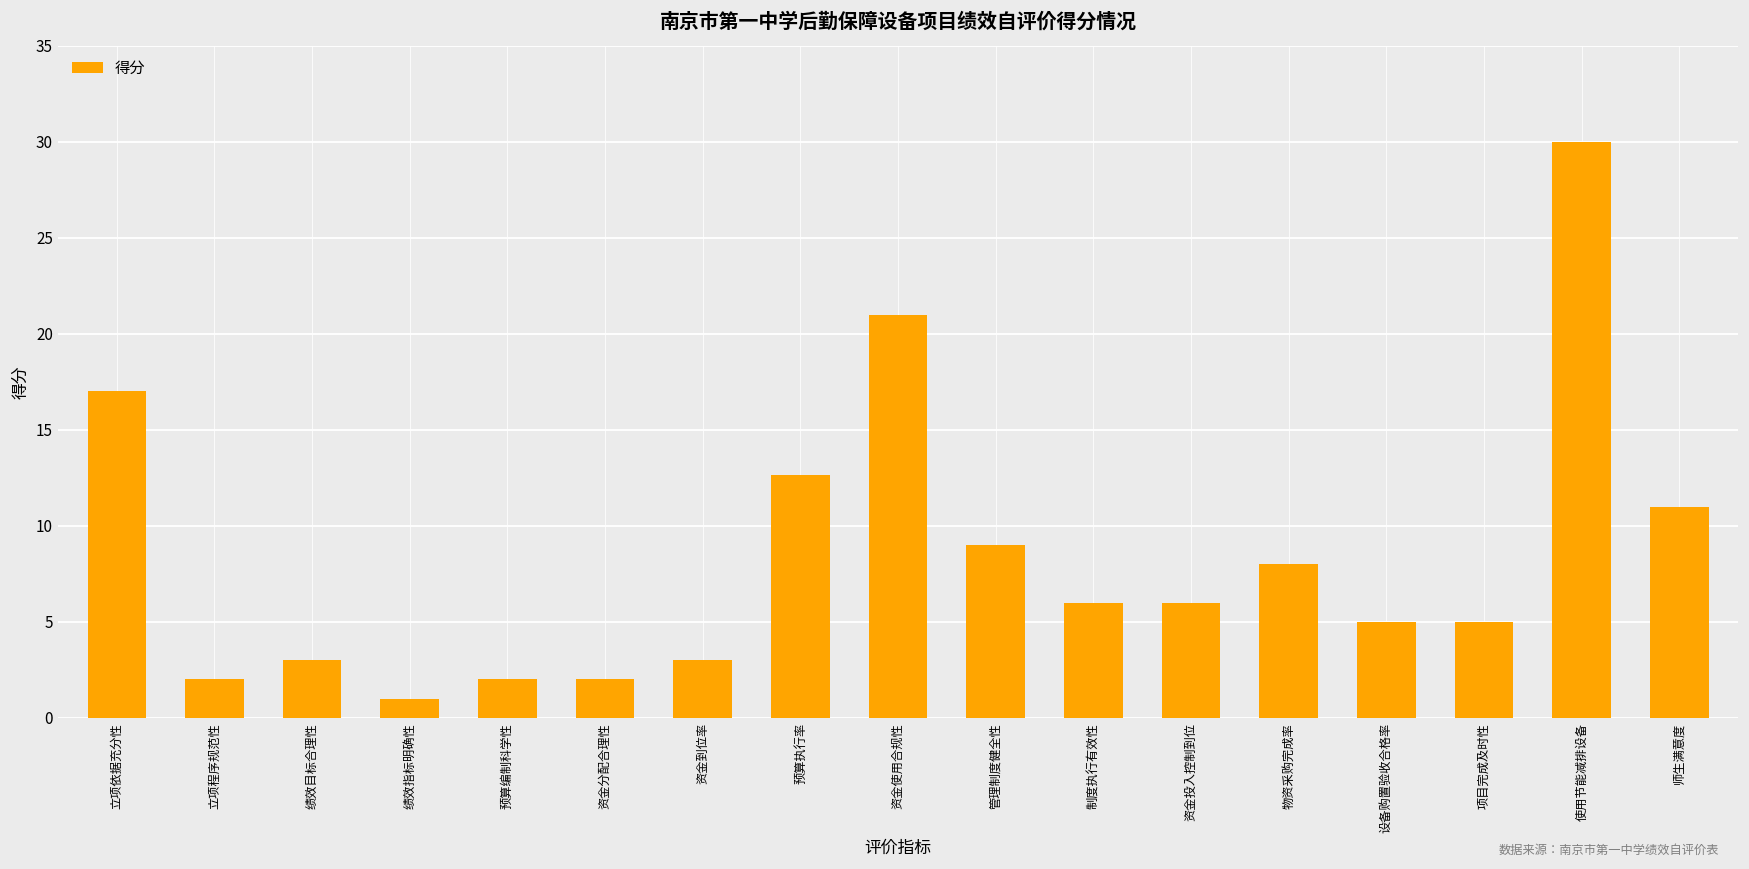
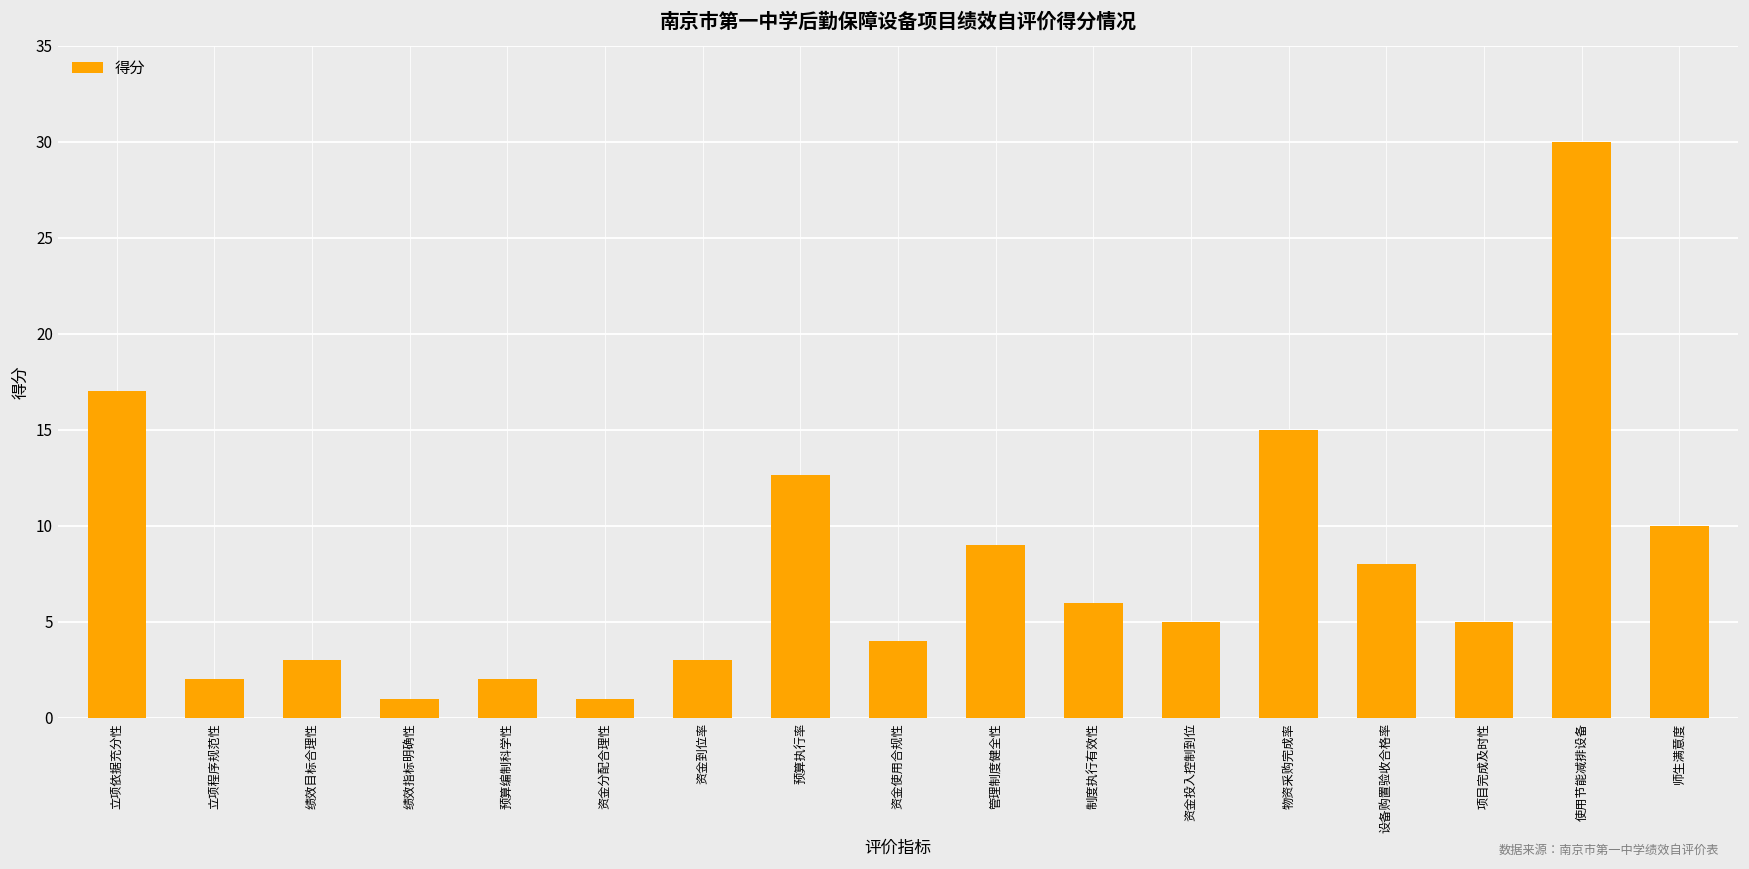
  {
    "立项依据充分性": 17,
    "立项程序规范性": 2,
    "绩效目标合理性": 3,
    "绩效指标明确性": 1,
    "预算编制科学性": 2,
-   "资金分配合理性": 2,
+   "资金分配合理性": 1,
    "资金到位率": 3,
    "预算执行率": 12.6,
-   "资金使用合规性": 21,
+   "资金使用合规性": 4,
    "管理制度健全性": 9,
    "制度执行有效性": 6,
-   "资金投入控制到位": 6,
-   "物资采购完成率": 8,
-   "设备购置验收合格率": 5,
+   "资金投入控制到位": 5,
+   "物资采购完成率": 15,
+   "设备购置验收合格率": 8,
    "项目完成及时性": 5,
    "使用节能减排设备": 30,
-   "师生满意度": 11
+   "师生满意度": 10
  }
